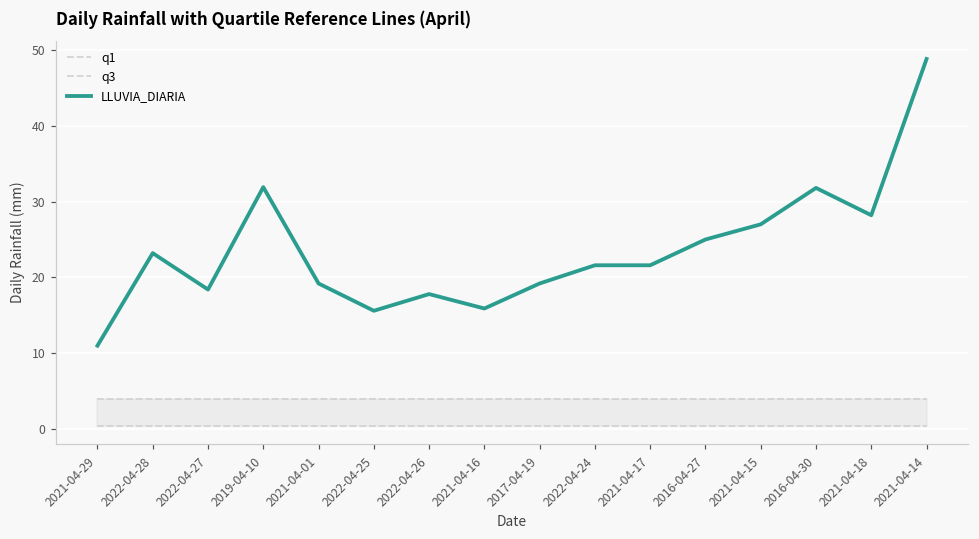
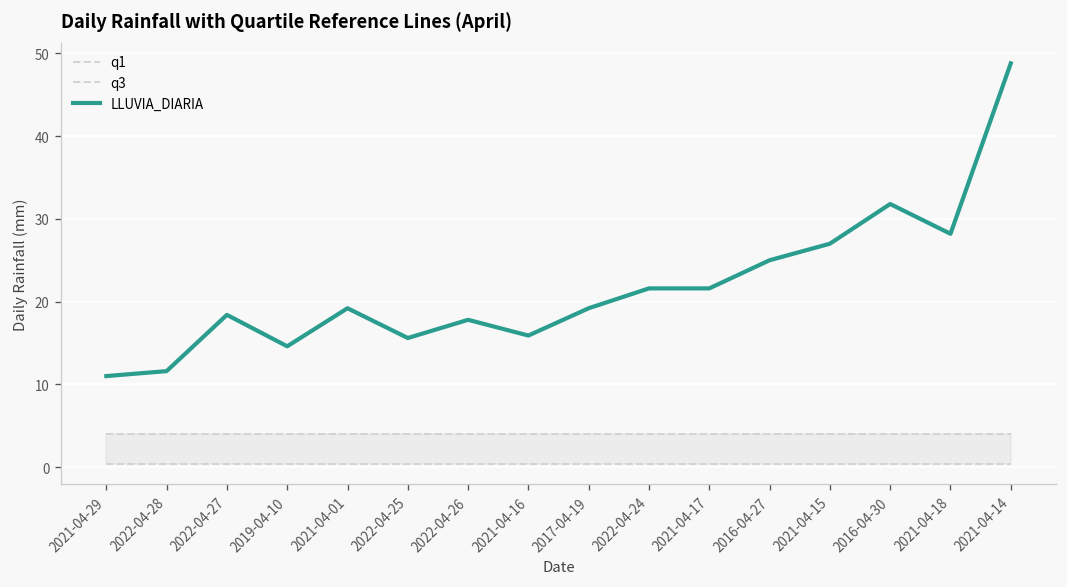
  {
    "LLUVIA_DIARIA": {
      "2021-04-29": 11,
-     "2022-04-28": 23,
+     "2022-04-28": 12,
      "2022-04-27": 18,
-     "2019-04-10": 32,
+     "2019-04-10": 15,
      "2021-04-01": 19,
      "2022-04-25": 16,
      "2022-04-26": 18,
      "2021-04-16": 16,
      "2017-04-19": 19,
      "2022-04-24": 22,
      "2021-04-17": 22,
      "2016-04-27": 25,
      "2021-04-15": 27,
      "2016-04-30": 32,
      "2021-04-18": 28,
      "2021-04-14": 49
    }
  }
